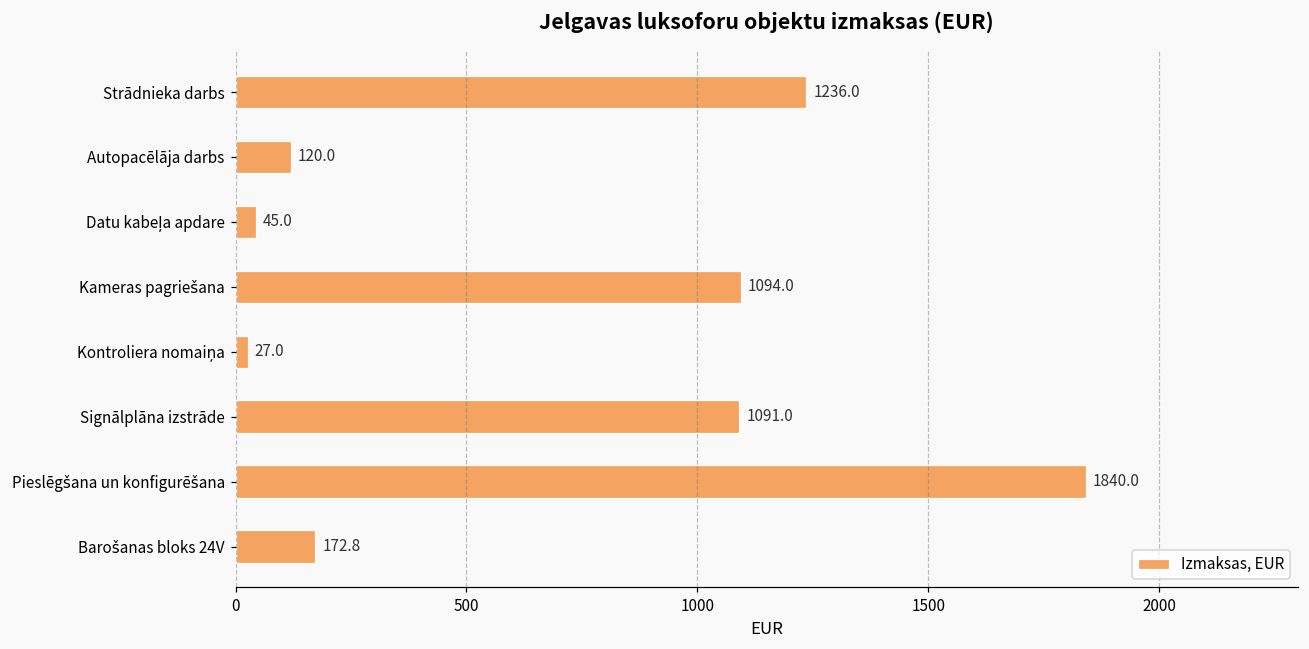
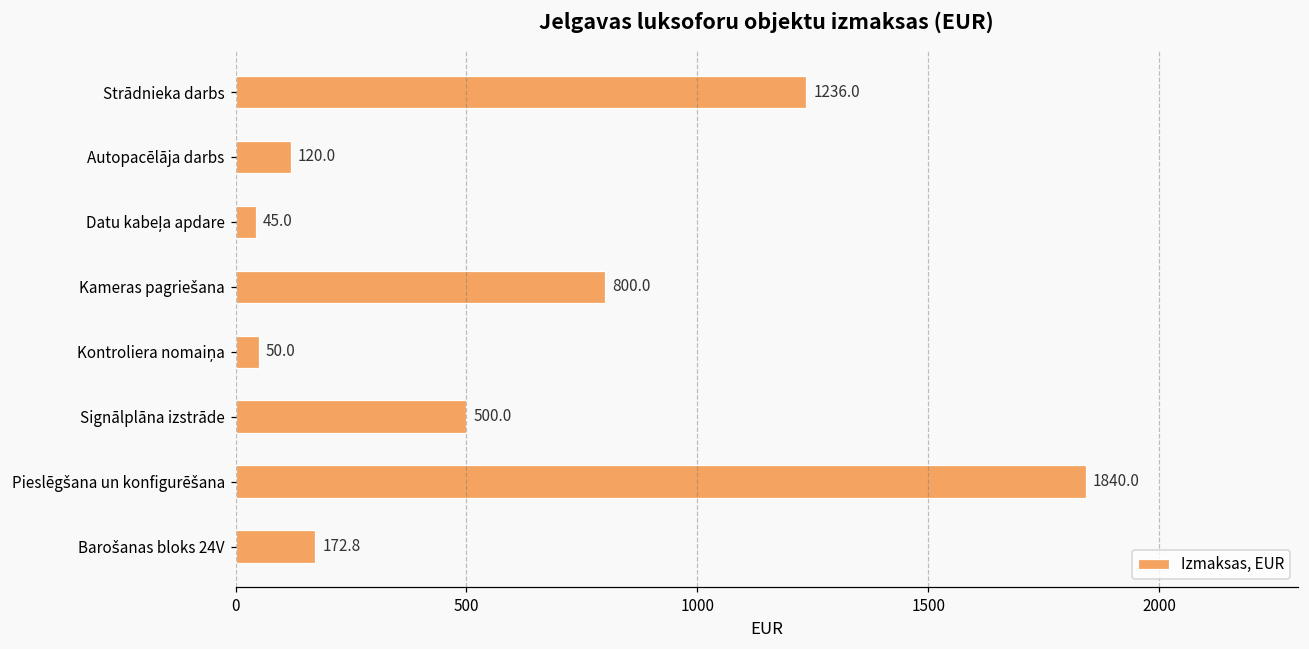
  {
    "Strādnieka darbs": 1236.0,
    "Autopacēlāja darbs": 120.0,
    "Datu kabeļa apdare": 45.0,
-   "Kameras pagriešana": 1094.0,
-   "Kontroliera nomaiņa": 27.0,
-   "Signālplāna izstrāde": 1091.0,
+   "Kameras pagriešana": 800.0,
+   "Kontroliera nomaiņa": 50.0,
+   "Signālplāna izstrāde": 500.0,
    "Pieslēgšana un konfigurēšana": 1840.0,
    "Barošanas bloks 24V": 172.8
  }
